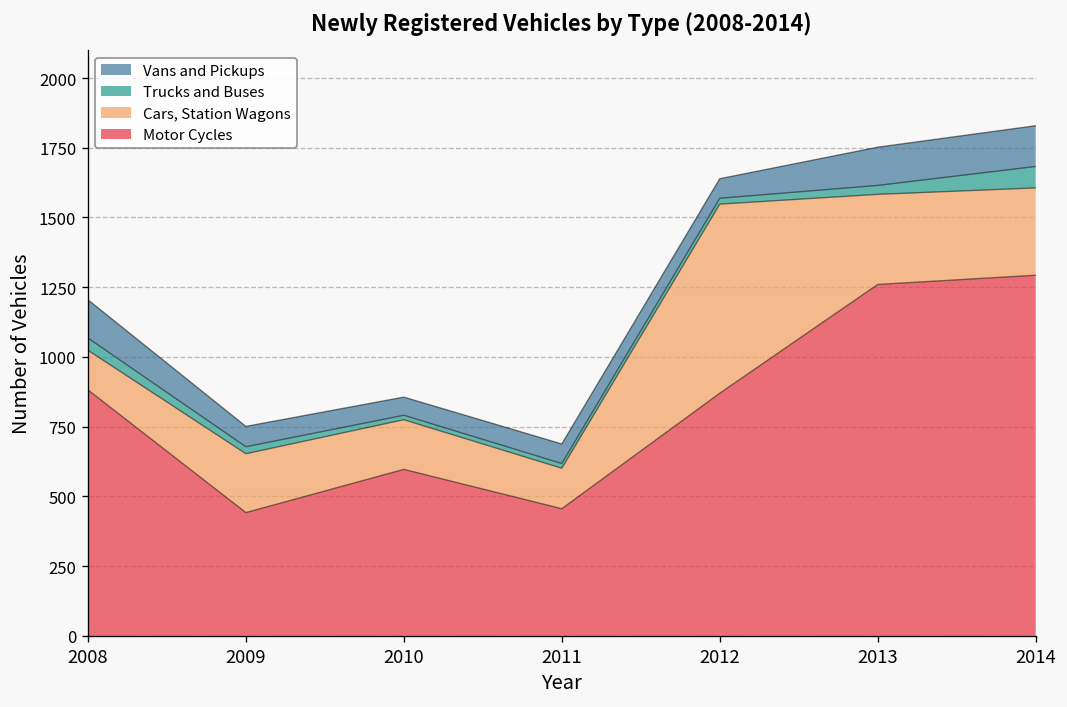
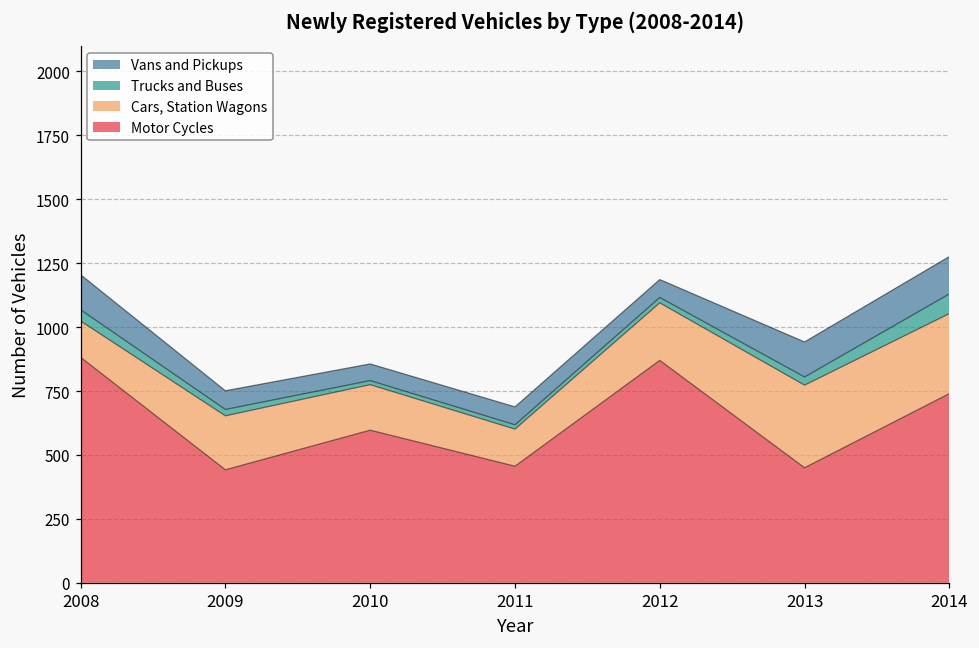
  {
    "Motor Cycles": {
      "2008": 880,
      "2009": 440,
      "2010": 600,
      "2011": 460,
      "2012": 870,
-     "2013": 1260,
-     "2014": 1290
+     "2013": 450,
+     "2014": 740
    },
    "Cars, Station Wagons": {
      "2008": 140,
      "2009": 210,
      "2010": 180,
      "2011": 150,
-     "2012": 680,
+     "2012": 230,
      "2013": 320,
      "2014": 310
    }
  }
